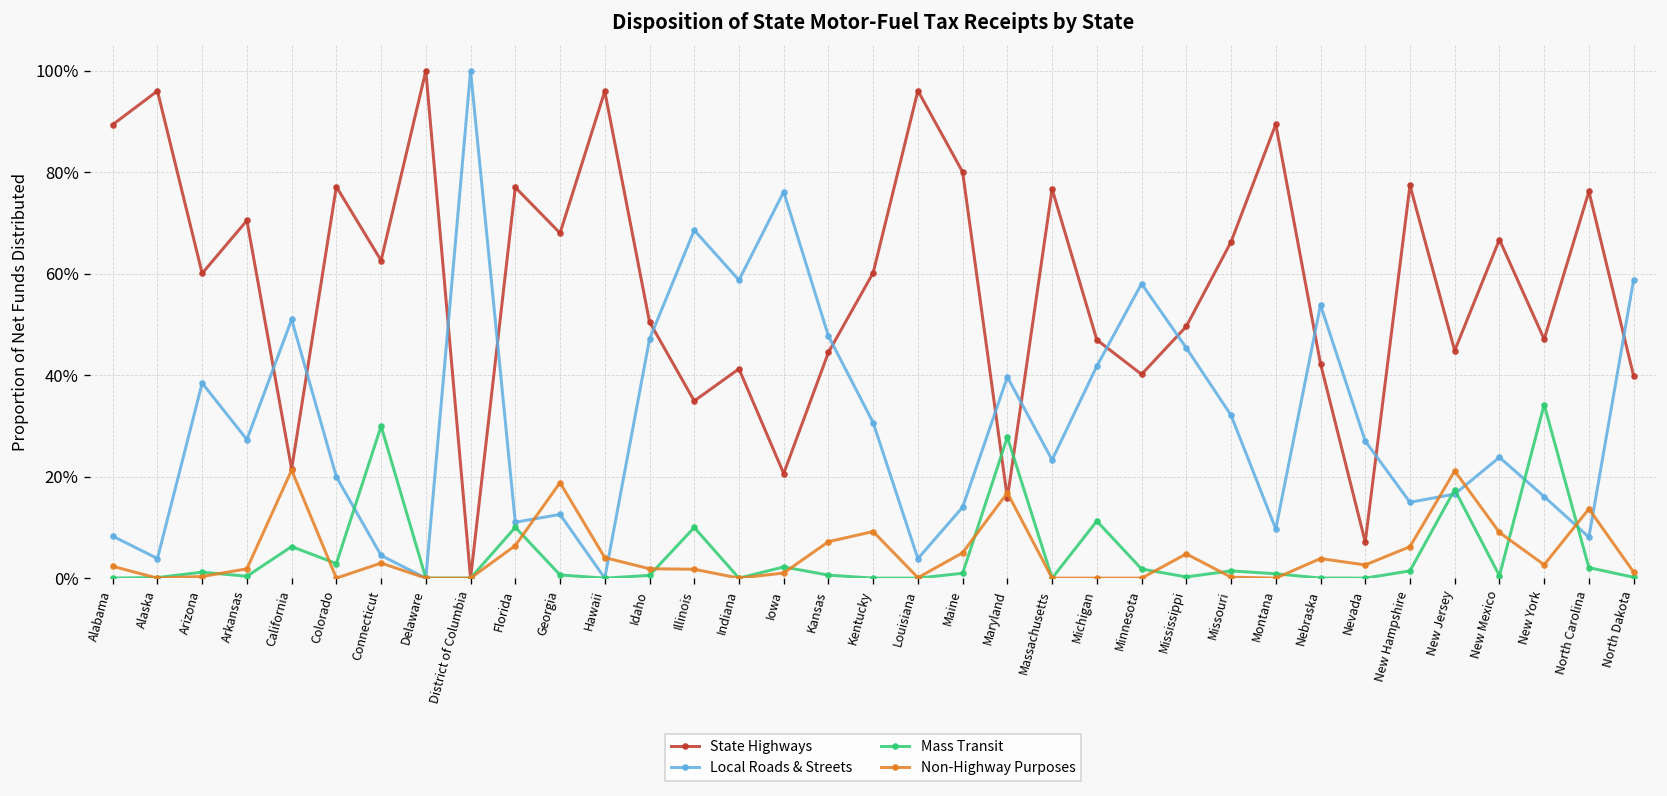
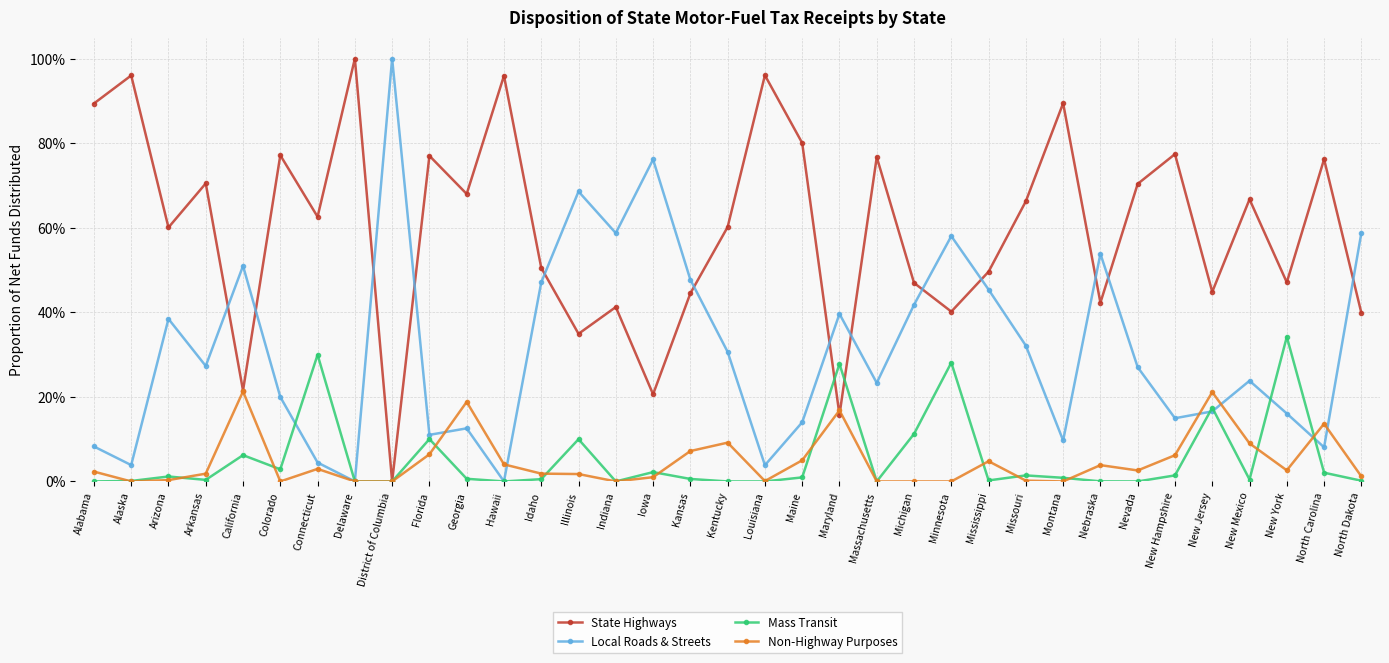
  {
    "State Highways": {
      "Alabama": "89%",
      "Alaska": "96%",
      "Arizona": "60%",
      "Arkansas": "70%",
      "Colorado": "77%",
      "Connecticut": "63%",
      "Delaware": "100%",
      "Florida": "77%",
      "Georgia": "68%",
      "Hawaii": "96%",
      "Idaho": "51%",
      "Illinois": "35%",
      "Indiana": "41%",
      "Iowa": "21%",
      "Kansas": "44%",
      "Kentucky": "60%",
      "Louisiana": "96%",
      "Maine": "80%",
      "Maryland": "16%",
      "Massachusetts": "77%",
      "Michigan": "47%",
      "Minnesota": "40%",
      "Mississippi": "50%",
      "Missouri": "66%",
      "Montana": "89%",
      "Nebraska": "42%",
-     "Nevada": "7%",
+     "Nevada": "70%",
      "New Hampshire": "77%",
      "New Jersey": "45%",
      "New Mexico": "67%",
      "New York": "47%",
      "North Carolina": "76%",
      "North Dakota": "40%"
    },
    "Local Roads & Streets": {
      "Alabama": "8%",
      "Alaska": "4%",
      "Arizona": "38%",
      "Arkansas": "27%",
      "California": "51%",
      "Colorado": "20%",
      "Connecticut": "4%",
      "District of Columbia": "100%",
      "Florida": "11%",
      "Georgia": "13%",
      "Idaho": "47%",
      "Illinois": "69%",
      "Indiana": "59%",
      "Iowa": "76%",
      "Kansas": "48%",
      "Kentucky": "31%",
      "Louisiana": "4%",
      "Maine": "14%",
      "Maryland": "40%",
      "Massachusetts": "23%",
      "Michigan": "42%",
      "Minnesota": "58%",
      "Mississippi": "45%",
      "Missouri": "32%",
      "Montana": "10%",
      "Nebraska": "54%",
      "Nevada": "27%",
      "New Hampshire": "15%",
      "New Jersey": "17%",
      "New Mexico": "24%",
      "New York": "16%",
      "North Carolina": "8%",
      "North Dakota": "59%"
    },
    "Mass Transit": {
      "Alabama": "0%",
      "Arizona": "1%",
      "Arkansas": "0%",
      "California": "6%",
      "Colorado": "3%",
      "Connecticut": "30%",
      "Florida": "10%",
      "Georgia": "1%",
      "Idaho": "1%",
      "Illinois": "10%",
      "Iowa": "2%",
      "Kansas": "1%",
      "Kentucky": "0%",
      "Maine": "1%",
      "Maryland": "28%",
      "Michigan": "11%",
-     "Minnesota": "2%",
+     "Minnesota": "28%",
      "Mississippi": "0%",
      "Missouri": "1%",
      "Montana": "1%",
      "Nebraska": "0%",
      "Nevada": "0%",
      "New Hampshire": "1%",
      "New Jersey": "17%",
      "New Mexico": "0%",
      "New York": "34%",
      "North Carolina": "2%",
      "North Dakota": "0%"
    },
    "Non-Highway Purposes": {
      "Alabama": "2%",
      "Arizona": "0%",
      "Arkansas": "2%",
      "Colorado": "0%",
      "Connecticut": "3%",
      "Florida": "6%",
      "Georgia": "19%",
      "Hawaii": "4%",
      "Idaho": "2%",
      "Illinois": "2%",
      "Iowa": "1%",
      "Kansas": "7%",
      "Kentucky": "9%",
      "Maine": "5%",
      "Maryland": "17%",
      "Michigan": "0%",
      "Minnesota": "0%",
      "Mississippi": "5%",
      "Missouri": "0%",
      "Montana": "0%",
      "Nebraska": "4%",
      "Nevada": "3%",
      "New Hampshire": "6%",
      "New Jersey": "21%",
      "New Mexico": "9%",
      "New York": "3%",
      "North Carolina": "14%",
      "North Dakota": "1%"
    }
  }
